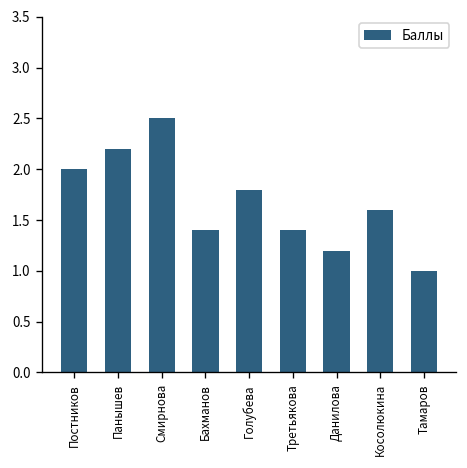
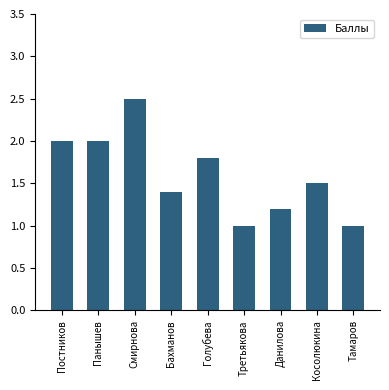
  {
    "Постников": 2.0,
-   "Панышев": 2.2,
+   "Панышев": 2.0,
    "Смирнова": 2.5,
    "Бахманов": 1.4,
    "Голубева": 1.8,
-   "Третьякова": 1.4,
+   "Третьякова": 1.0,
    "Данилова": 1.2,
-   "Косолюкина": 1.6,
+   "Косолюкина": 1.5,
    "Тамаров": 1.0
  }
